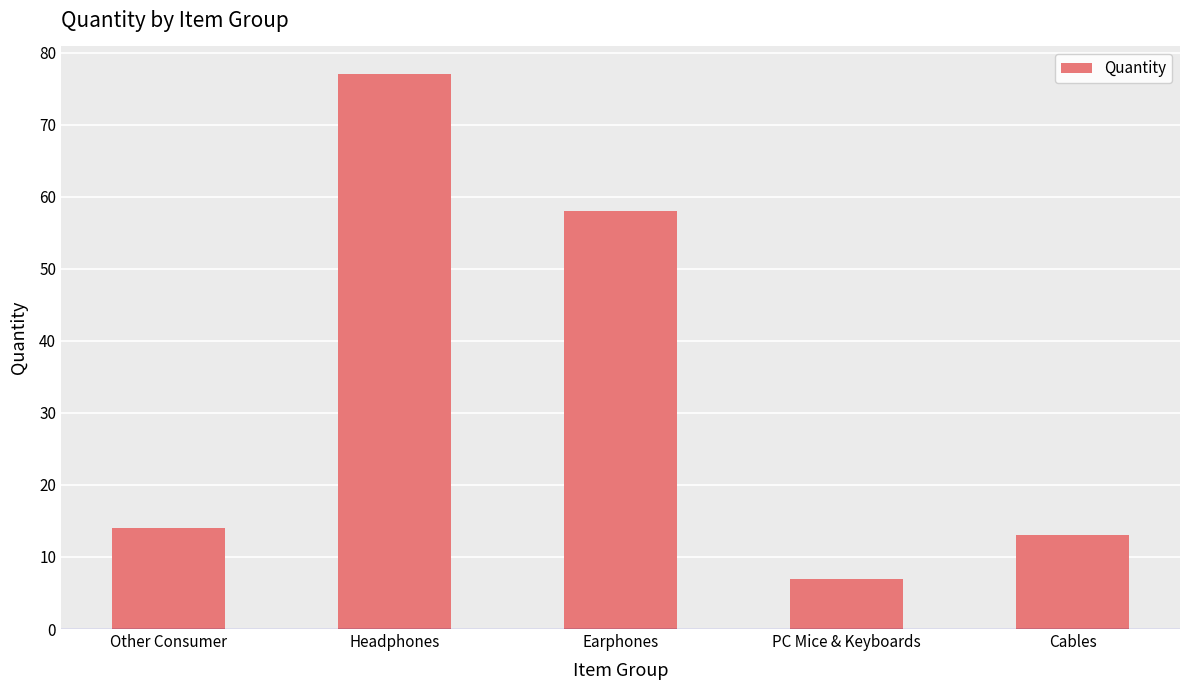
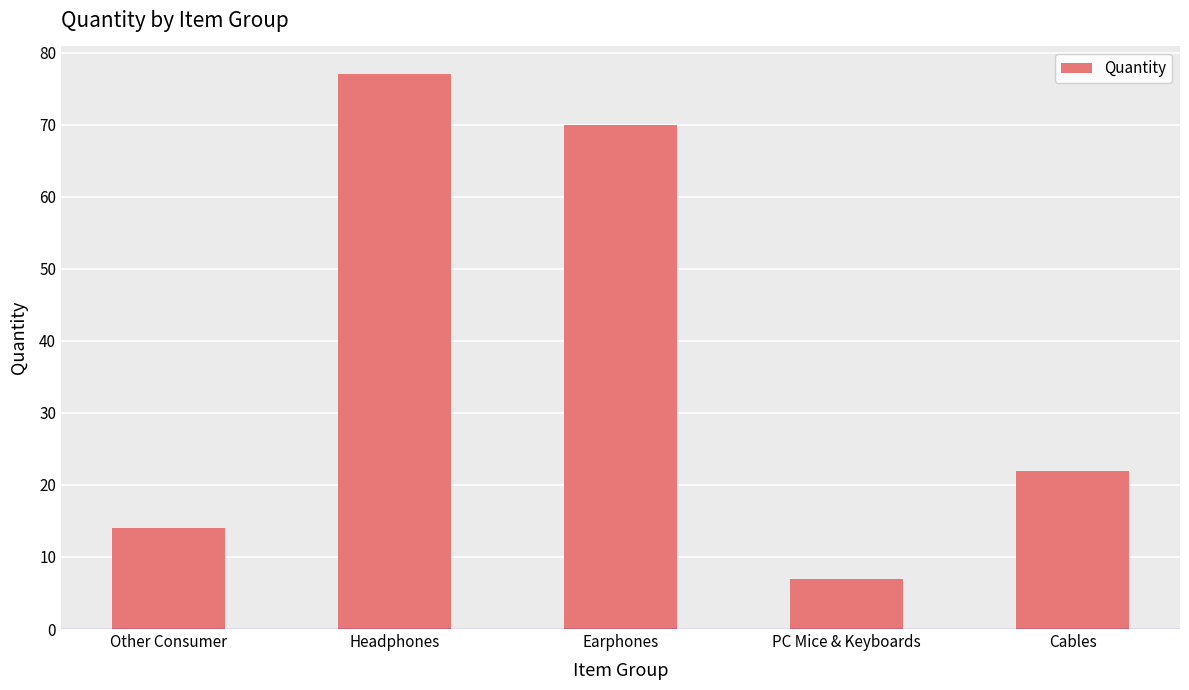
  {
    "Other Consumer": 14,
    "Headphones": 77,
-   "Earphones": 58,
+   "Earphones": 70,
    "PC Mice & Keyboards": 7,
-   "Cables": 13
+   "Cables": 22
  }
